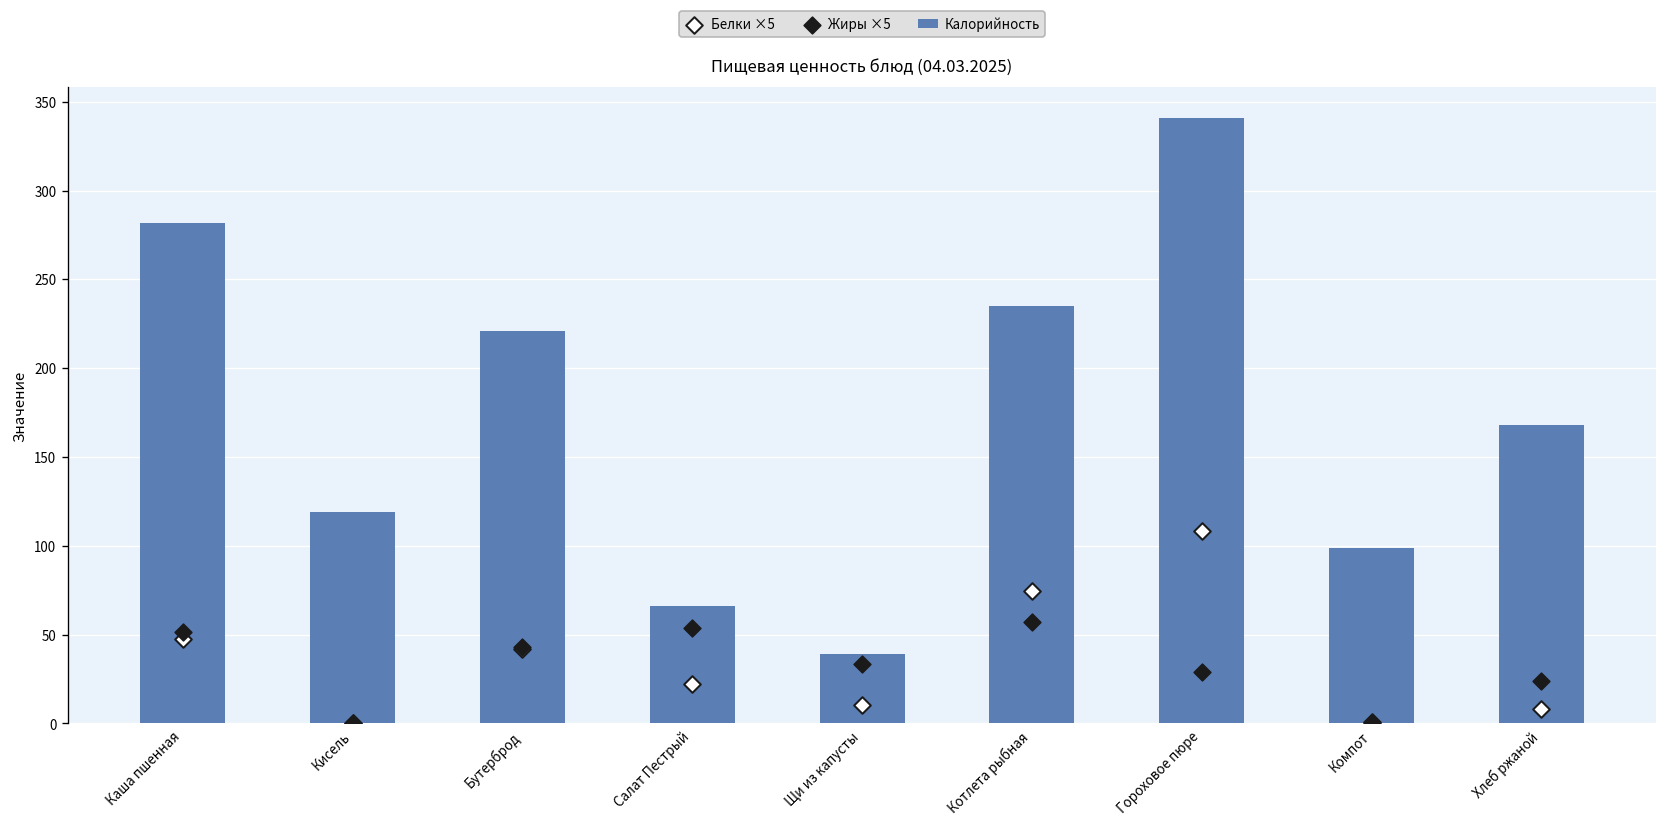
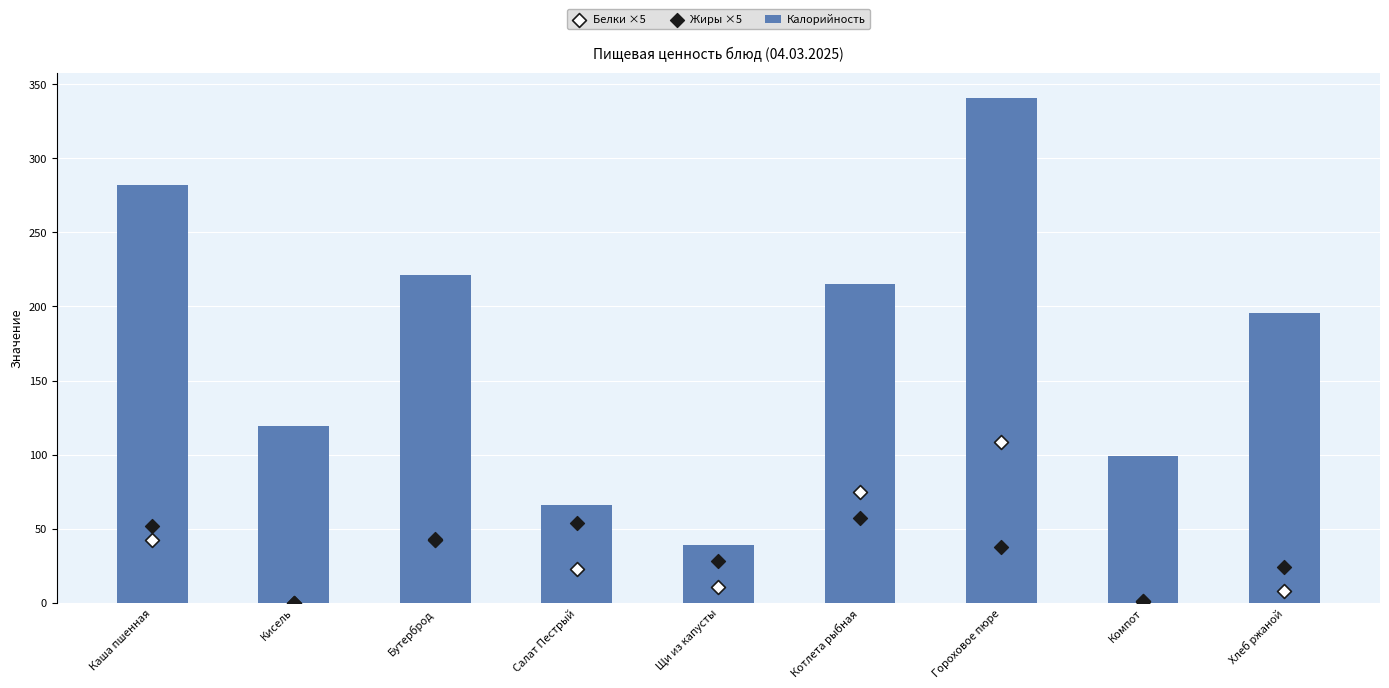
  {
    "Белки ×5": {
-     "Каша пшенная": 48
+     "Каша пшенная": 42
    },
    "Калорийность": {
      "Каша пшенная": 282,
      "Кисель": 119,
      "Бутерброд": 221,
      "Салат Пестрый": 66,
      "Щи из капусты": 39,
-     "Котлета рыбная": 235,
+     "Котлета рыбная": 215,
      "Гороховое пюре": 341,
      "Компот": 99,
-     "Хлеб ржаной": 168
+     "Хлеб ржаной": 195
    },
    "Жиры ×5": {
-     "Щи из капусты": 34,
-     "Гороховое пюре": 29
+     "Щи из капусты": 28,
+     "Гороховое пюре": 38
    }
  }
